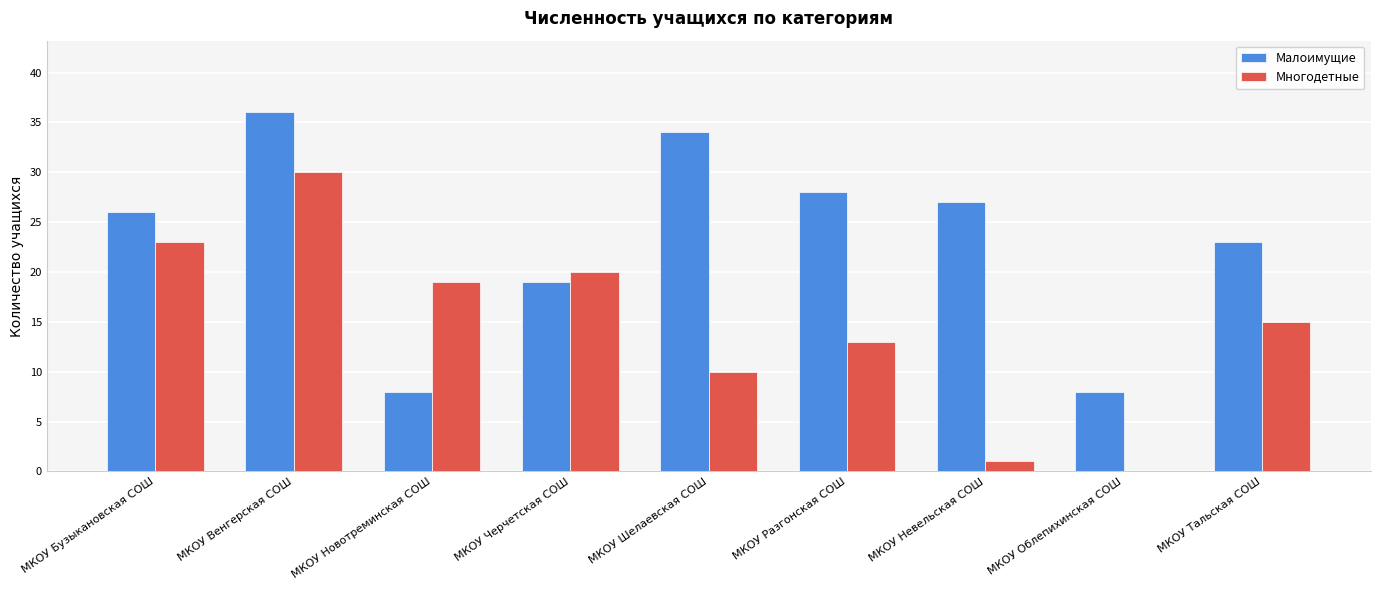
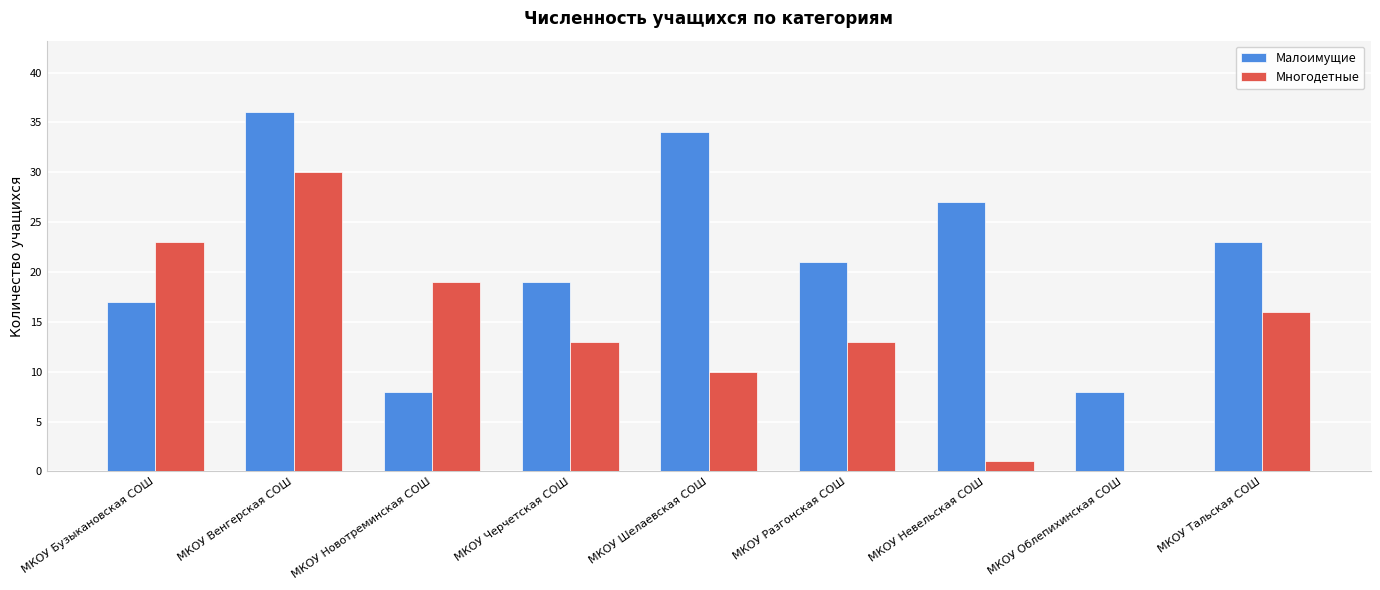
  {
    "Малоимущие": {
-     "МКОУ Бузыкановская СОШ": 26,
+     "МКОУ Бузыкановская СОШ": 17,
      "МКОУ Венгерская СОШ": 36,
      "МКОУ Новотреминская СОШ": 8,
      "МКОУ Черчетская СОШ": 19,
      "МКОУ Шелаевская СОШ": 34,
-     "МКОУ Разгонская СОШ": 28,
+     "МКОУ Разгонская СОШ": 21,
      "МКОУ Невельская СОШ": 27,
      "МКОУ Облепихинская СОШ": 8,
      "МКОУ Тальская СОШ": 23
    },
    "Многодетные": {
      "МКОУ Бузыкановская СОШ": 23,
      "МКОУ Венгерская СОШ": 30,
      "МКОУ Новотреминская СОШ": 19,
-     "МКОУ Черчетская СОШ": 20,
+     "МКОУ Черчетская СОШ": 13,
      "МКОУ Шелаевская СОШ": 10,
      "МКОУ Разгонская СОШ": 13,
      "МКОУ Невельская СОШ": 1,
      "МКОУ Облепихинская СОШ": 0,
-     "МКОУ Тальская СОШ": 15
+     "МКОУ Тальская СОШ": 16
    }
  }
